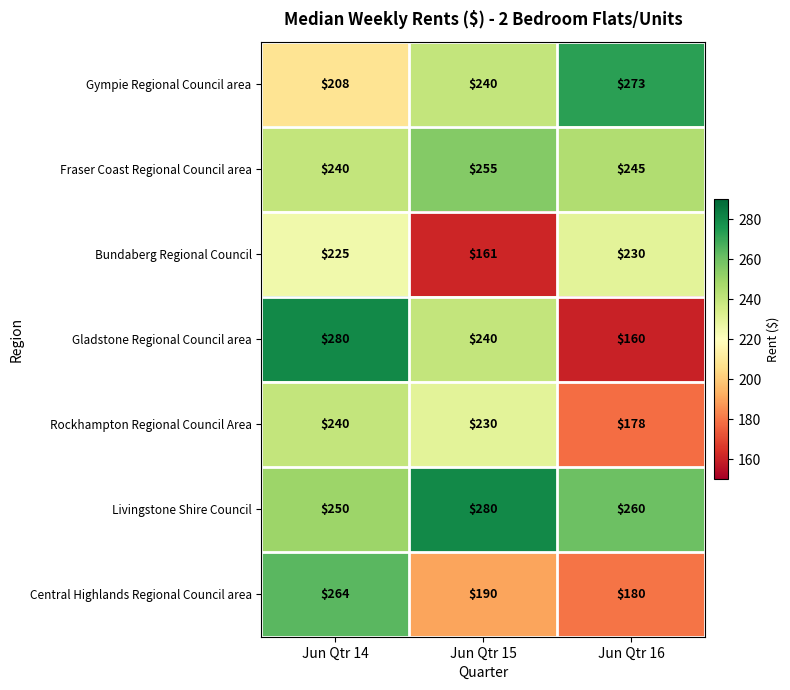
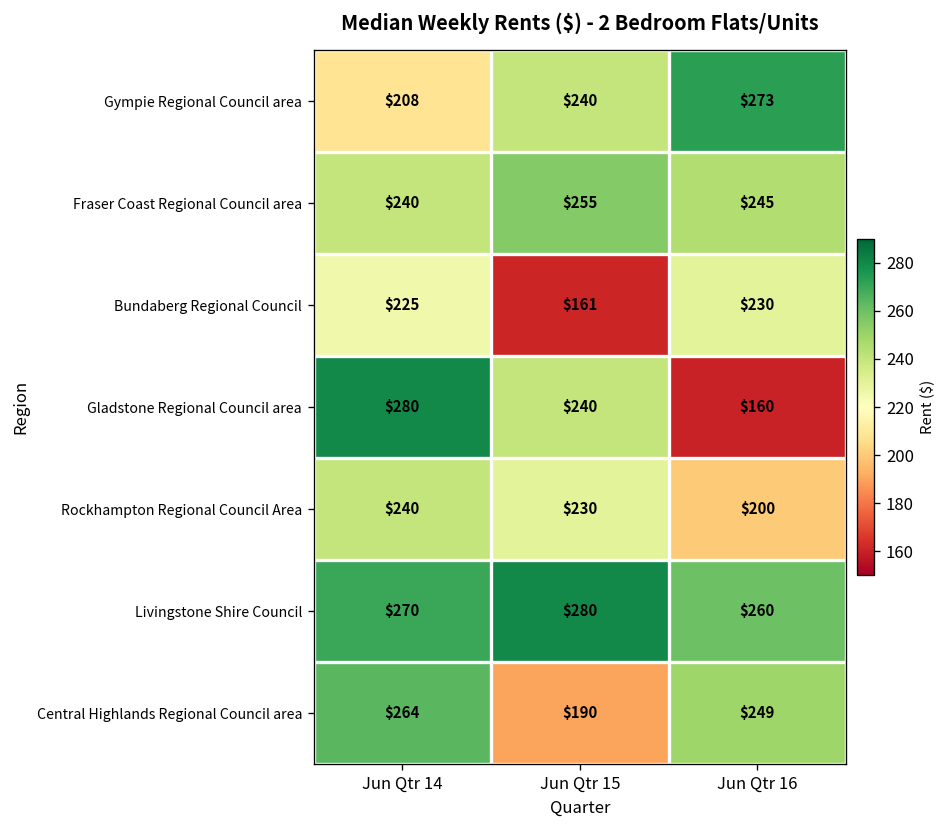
  {
    "Gympie Regional Council area": {
      "Jun Qtr 14": "$208",
      "Jun Qtr 15": "$240",
      "Jun Qtr 16": "$273"
    },
    "Fraser Coast Regional Council area": {
      "Jun Qtr 14": "$240",
      "Jun Qtr 15": "$255",
      "Jun Qtr 16": "$245"
    },
    "Bundaberg Regional Council": {
      "Jun Qtr 14": "$225",
      "Jun Qtr 15": "$161",
      "Jun Qtr 16": "$230"
    },
    "Gladstone Regional Council area": {
      "Jun Qtr 14": "$280",
      "Jun Qtr 15": "$240",
      "Jun Qtr 16": "$160"
    },
    "Rockhampton Regional Council Area": {
      "Jun Qtr 14": "$240",
      "Jun Qtr 15": "$230",
-     "Jun Qtr 16": "$178"
+     "Jun Qtr 16": "$200"
    },
    "Livingstone Shire Council": {
-     "Jun Qtr 14": "$250",
+     "Jun Qtr 14": "$270",
      "Jun Qtr 15": "$280",
      "Jun Qtr 16": "$260"
    },
    "Central Highlands Regional Council area": {
      "Jun Qtr 14": "$264",
      "Jun Qtr 15": "$190",
-     "Jun Qtr 16": "$180"
+     "Jun Qtr 16": "$249"
    }
  }
